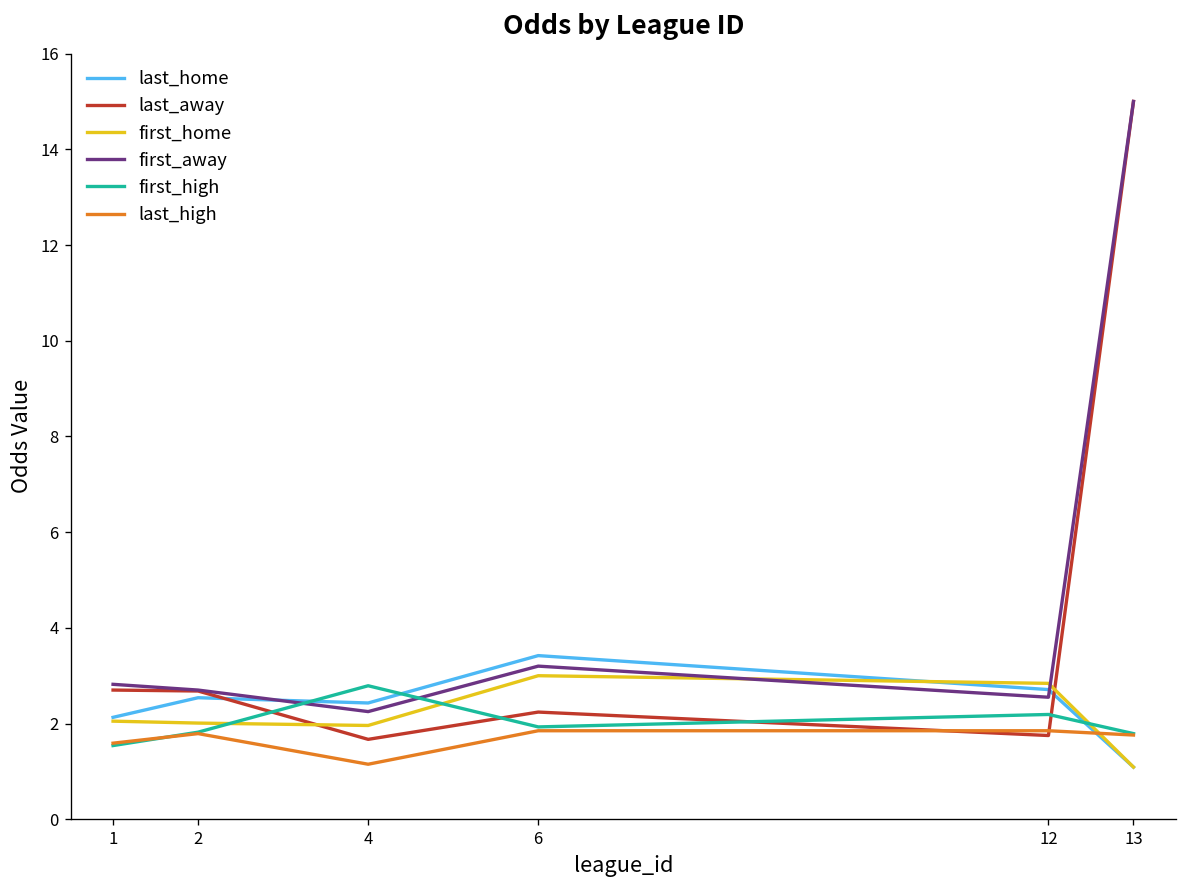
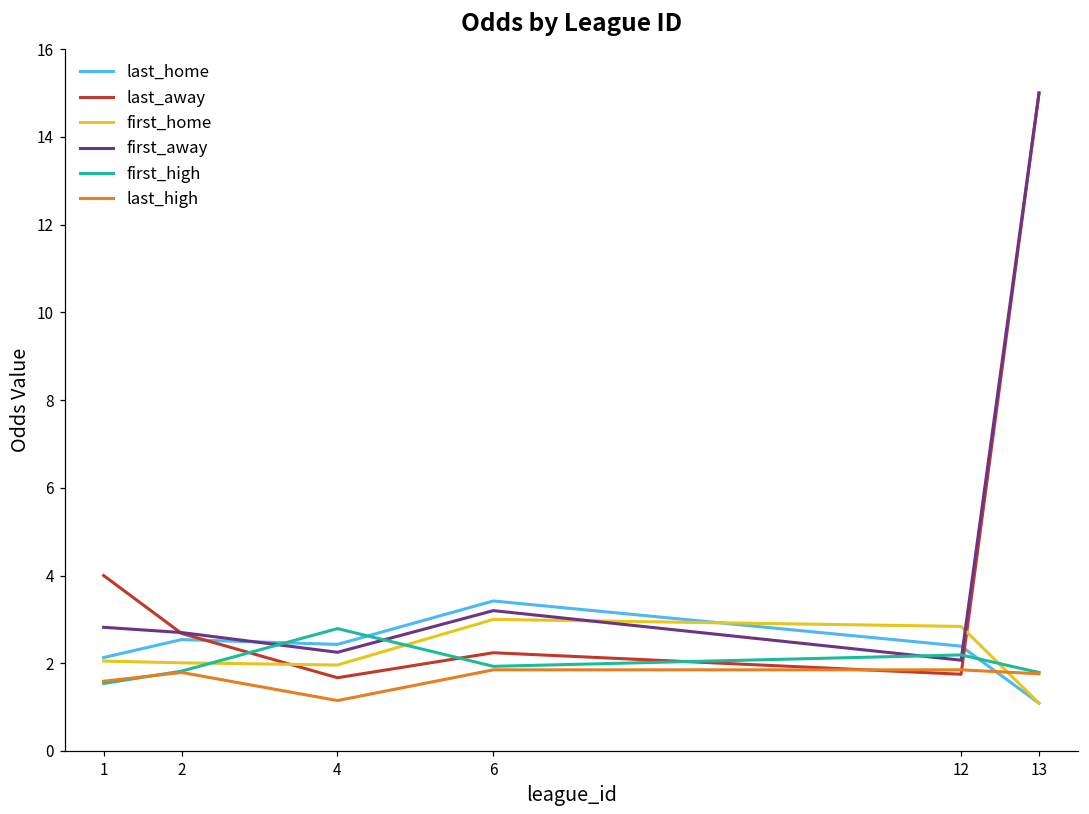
  {
    "last_home": {
      "1": 2.1,
      "2": 2.5,
      "4": 2.4,
      "6": 3.4,
-     "12": 2.7
+     "12": 2.4
    },
    "last_away": {
-     "1": 2.7,
+     "1": 4.0,
      "4": 1.7,
      "6": 2.2,
      "12": 1.8
    },
    "first_home": {
      "1": 2.1,
      "2": 2.0,
      "4": 2.0,
      "6": 3.0,
      "12": 2.8
    },
    "first_away": {
      "1": 2.8,
      "4": 2.3,
      "6": 3.2,
-     "12": 2.6
+     "12": 2.1
    },
    "first_high": {
      "4": 2.8,
      "6": 1.9,
      "12": 2.2
    },
    "last_high": {
      "4": 1.2,
      "6": 1.9,
      "12": 1.9
    }
  }
